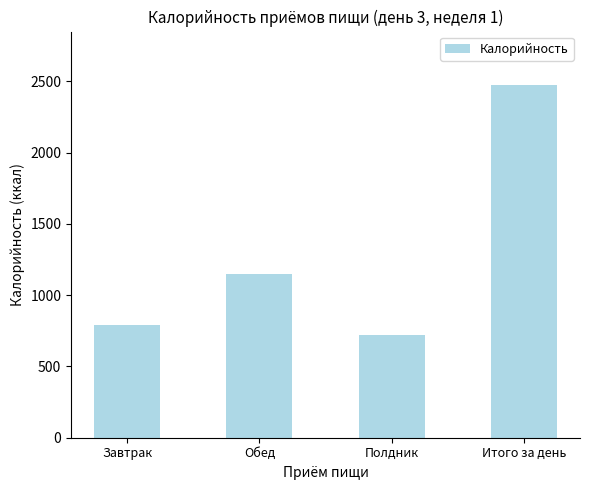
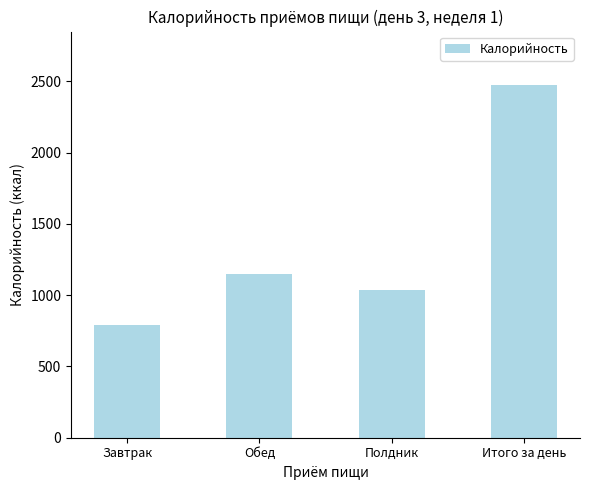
  {
    "Завтрак": 790,
    "Обед": 1150,
-   "Полдник": 720,
+   "Полдник": 1040,
    "Итого за день": 2480
  }
